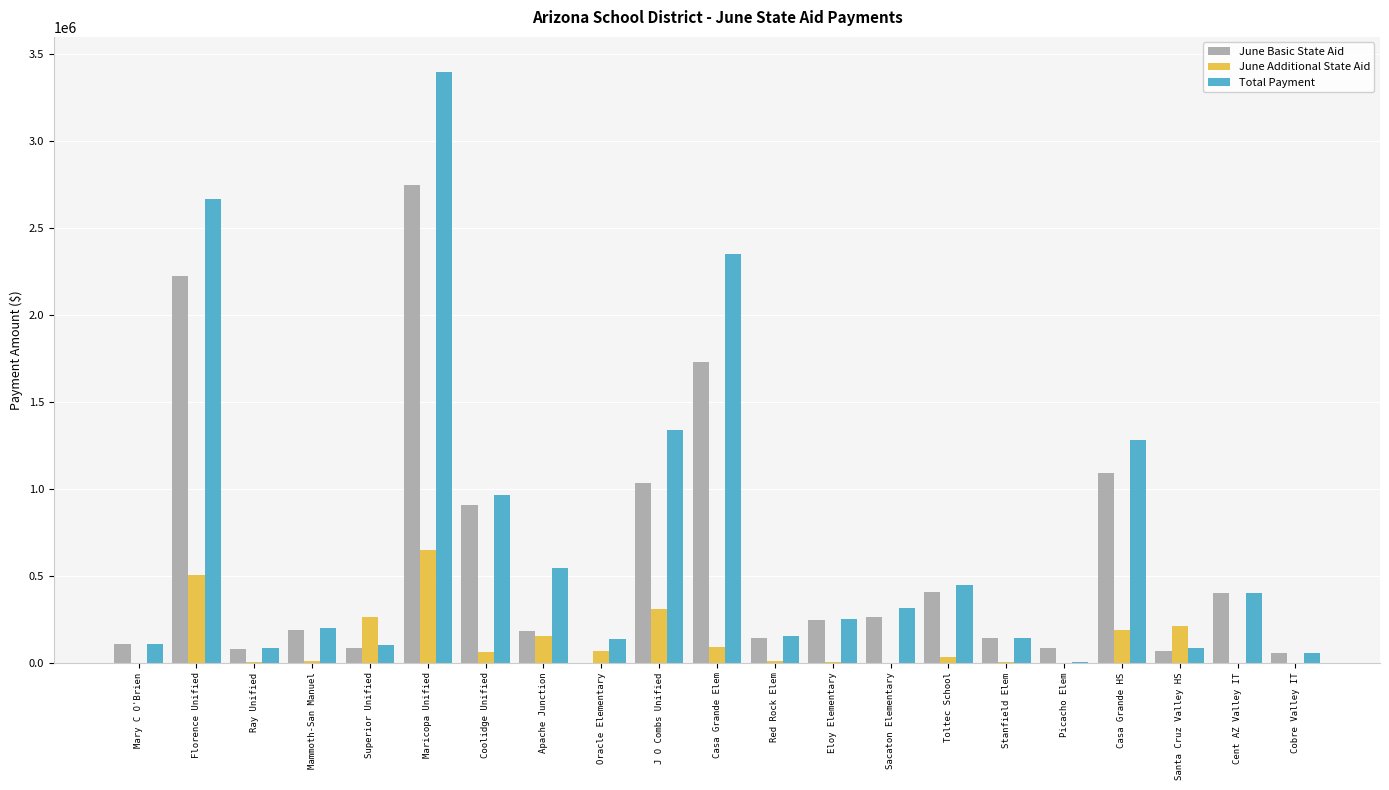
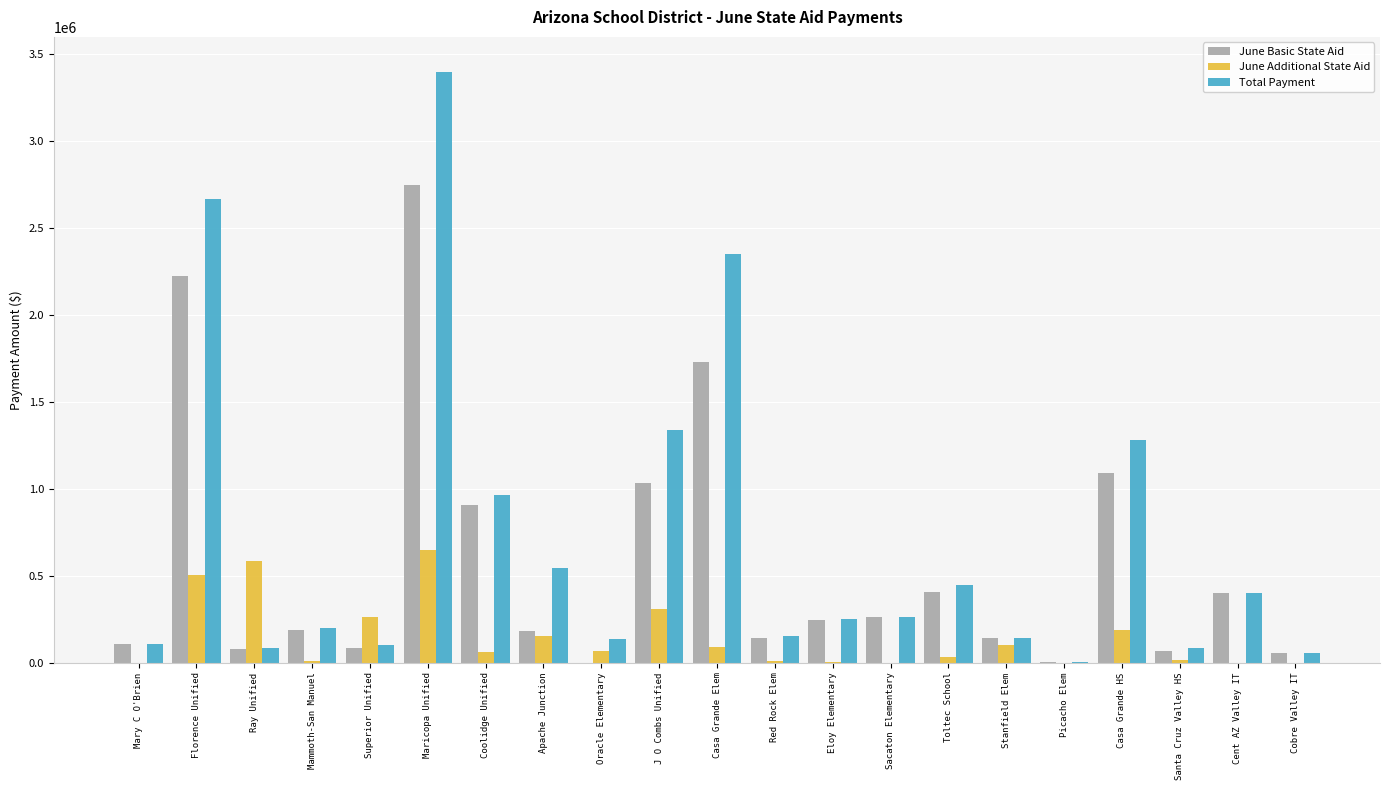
  {
    "June Basic State Aid": {
      "Mary C O'Brien": 110000,
      "Florence Unified": 2220000,
      "Ray Unified": 80000,
      "Mammoth-San Manuel": 190000,
      "Superior Unified": 80000,
      "Maricopa Unified": 2750000,
      "Coolidge Unified": 910000,
      "Apache Junction": 180000,
      "Oracle Elementary": 0,
      "J O Combs Unified": 1030000,
      "Casa Grande Elem": 1730000,
      "Red Rock Elem": 140000,
      "Eloy Elementary": 250000,
      "Sacaton Elementary": 260000,
      "Toltec School": 410000,
      "Stanfield Elem": 140000,
-     "Picacho Elem": 80000,
+     "Picacho Elem": 10000,
      "Casa Grande HS": 1090000,
      "Santa Cruz Valley HS": 70000,
      "Cent AZ Valley IT": 400000,
      "Cobre Valley IT": 60000
    },
    "June Additional State Aid": {
      "Mary C O'Brien": 0,
      "Florence Unified": 510000,
-     "Ray Unified": 10000,
+     "Ray Unified": 590000,
      "Superior Unified": 260000,
      "Maricopa Unified": 650000,
      "Coolidge Unified": 60000,
      "Apache Junction": 150000,
      "Oracle Elementary": 70000,
      "J O Combs Unified": 310000,
      "Casa Grande Elem": 90000,
      "Sacaton Elementary": 0,
      "Toltec School": 40000,
-     "Stanfield Elem": 0,
+     "Stanfield Elem": 100000,
      "Casa Grande HS": 190000,
-     "Santa Cruz Valley HS": 210000,
+     "Santa Cruz Valley HS": 20000,
      "Cent AZ Valley IT": 0,
      "Cobre Valley IT": 0
    },
    "Total Payment": {
      "Mary C O'Brien": 110000,
      "Florence Unified": 2670000,
      "Ray Unified": 90000,
      "Mammoth-San Manuel": 200000,
      "Superior Unified": 100000,
      "Maricopa Unified": 3400000,
      "Coolidge Unified": 970000,
      "Apache Junction": 550000,
      "Oracle Elementary": 140000,
      "J O Combs Unified": 1340000,
      "Casa Grande Elem": 2350000,
      "Red Rock Elem": 160000,
      "Eloy Elementary": 250000,
-     "Sacaton Elementary": 310000,
+     "Sacaton Elementary": 260000,
      "Toltec School": 440000,
      "Stanfield Elem": 150000,
      "Casa Grande HS": 1280000,
      "Santa Cruz Valley HS": 90000,
      "Cent AZ Valley IT": 400000,
      "Cobre Valley IT": 60000
    }
  }
